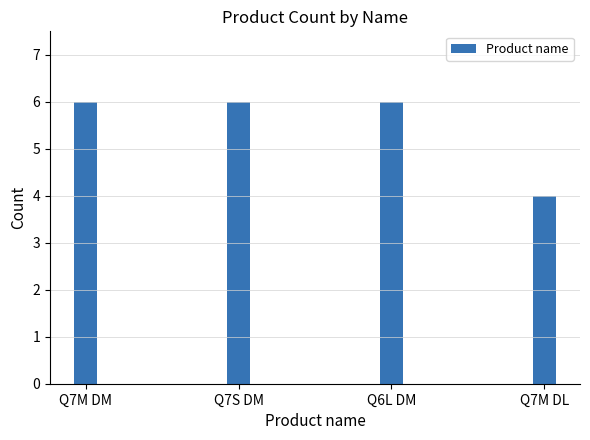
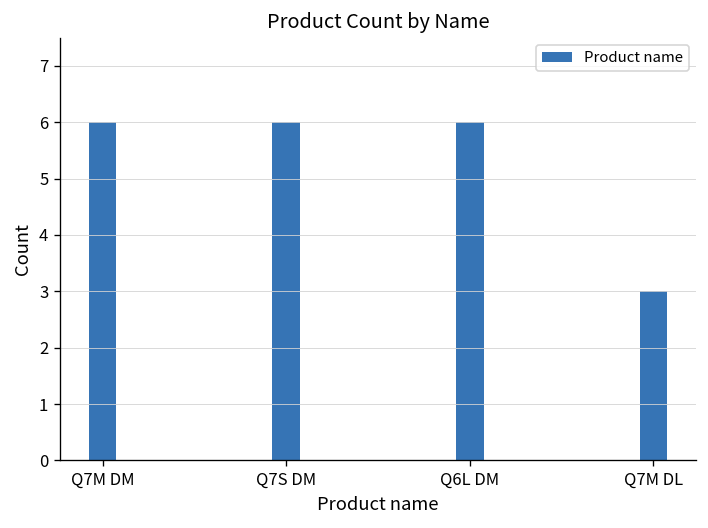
  {
    "Q7M DM": 6,
    "Q7S DM": 6,
    "Q6L DM": 6,
-   "Q7M DL": 4
+   "Q7M DL": 3
  }
